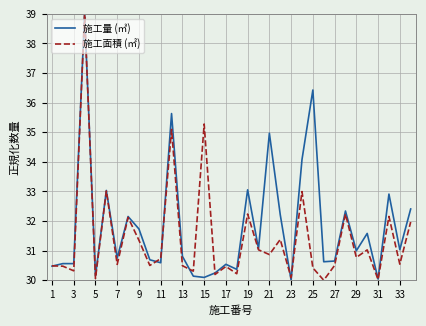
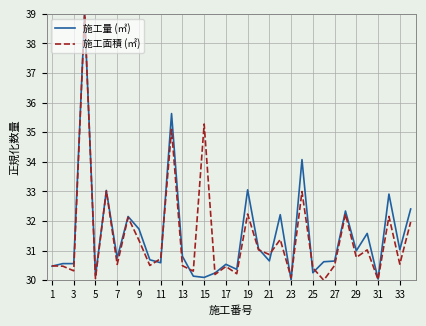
  {
    "施工量 (㎥)": {
      "3": 30.6,
      "5": 30.1,
      "7": 30.7,
      "9": 31.7,
      "11": 30.6,
      "13": 30.8,
      "15": 30.1,
      "19": 33.1,
-     "21": 35.0,
-     "25": 36.4,
+     "21": 30.7,
+     "25": 30.3,
      "27": 30.6,
      "29": 31.0,
      "33": 31.0
    },
    "施工面積 (㎡)": {
      "3": 30.3,
      "5": 30.1,
      "7": 30.5,
      "9": 31.3,
      "11": 30.7,
      "13": 30.5,
      "15": 35.3,
      "19": 32.2,
      "21": 30.9,
      "25": 30.4,
      "27": 30.5,
      "29": 30.8,
      "33": 30.5
    }
  }
